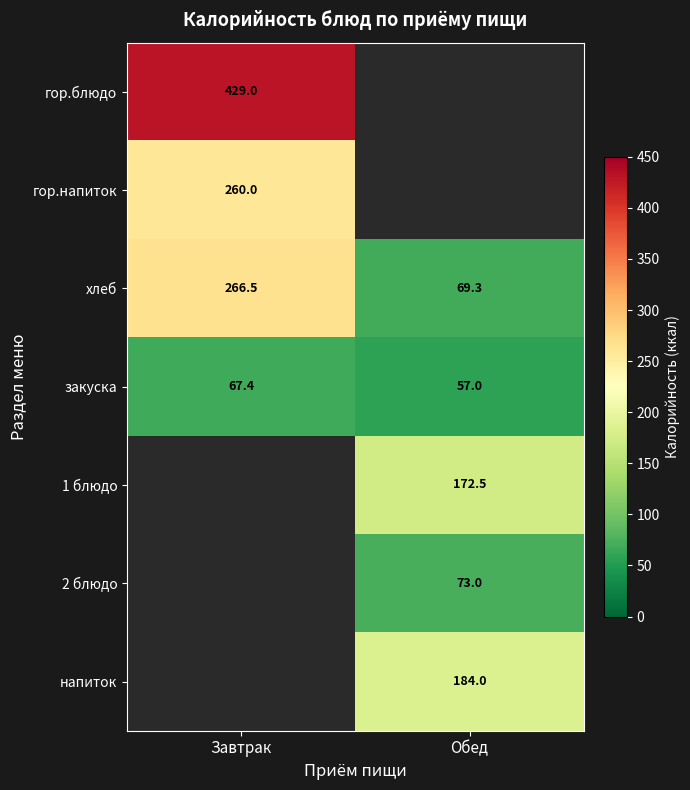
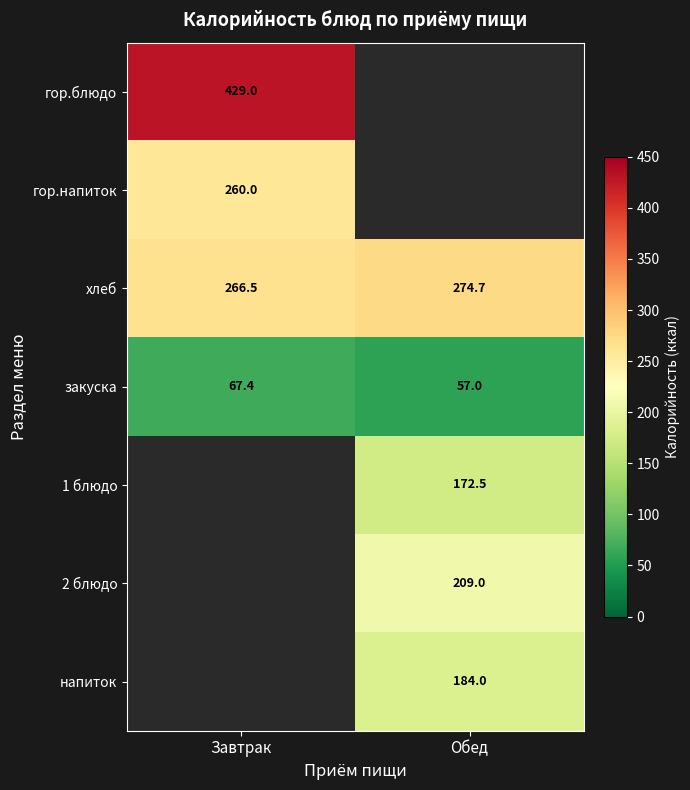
  {
    "гор.блюдо": {
      "Завтрак": 429.0
    },
    "гор.напиток": {
      "Завтрак": 260.0
    },
    "хлеб": {
      "Завтрак": 266.5,
-     "Обед": 69.3
+     "Обед": 274.7
    },
    "закуска": {
      "Завтрак": 67.4,
      "Обед": 57.0
    },
    "1 блюдо": {
      "Обед": 172.5
    },
    "2 блюдо": {
-     "Обед": 73.0
+     "Обед": 209.0
    },
    "напиток": {
      "Обед": 184.0
    }
  }
